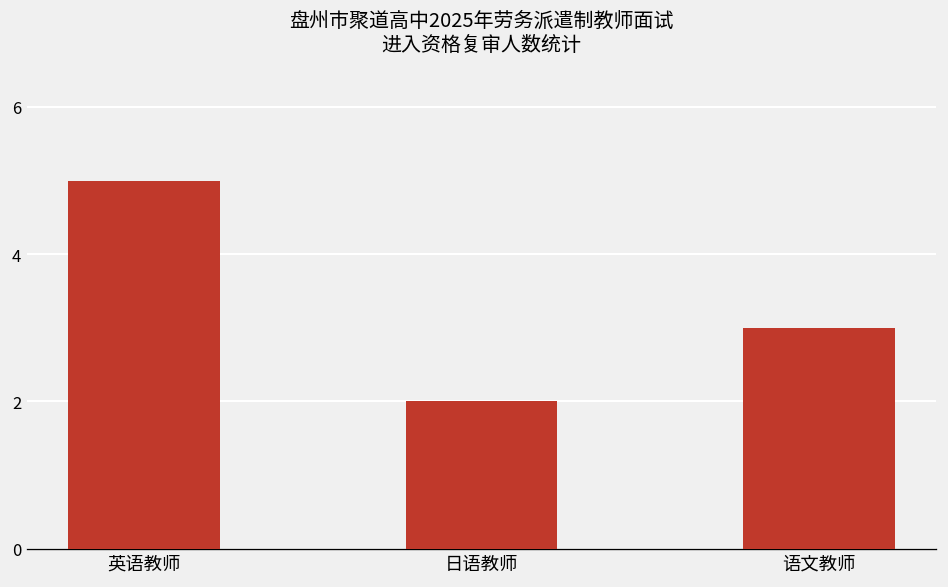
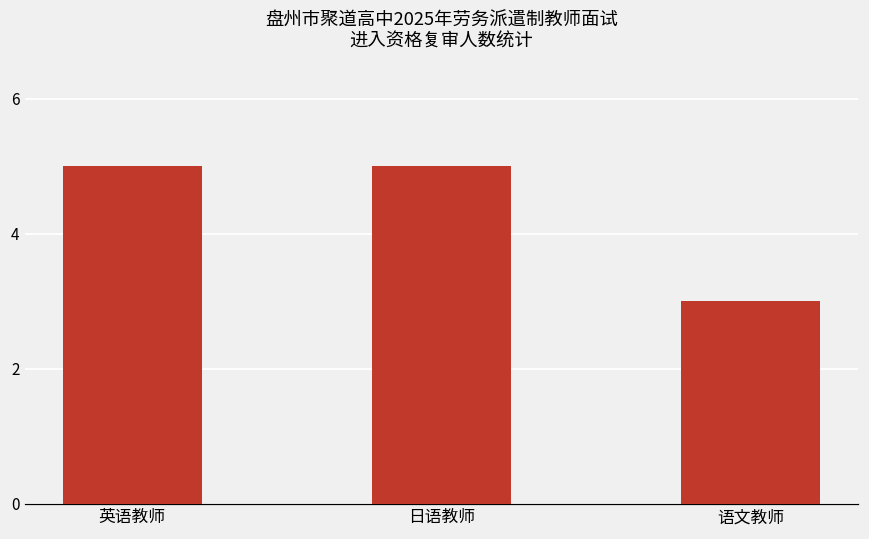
  {
    "英语教师": 5,
-   "日语教师": 2,
+   "日语教师": 5,
    "语文教师": 3
  }
